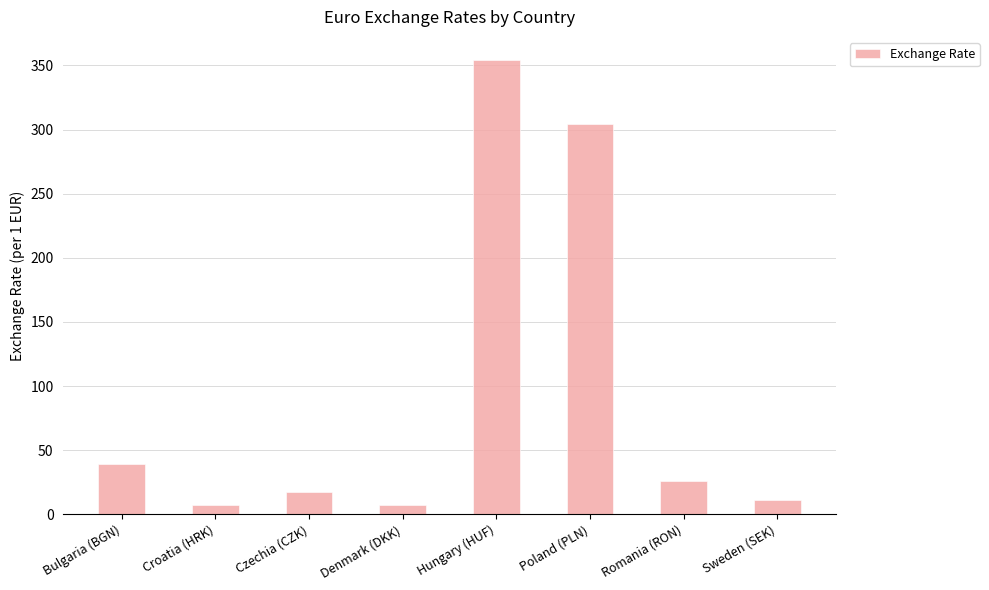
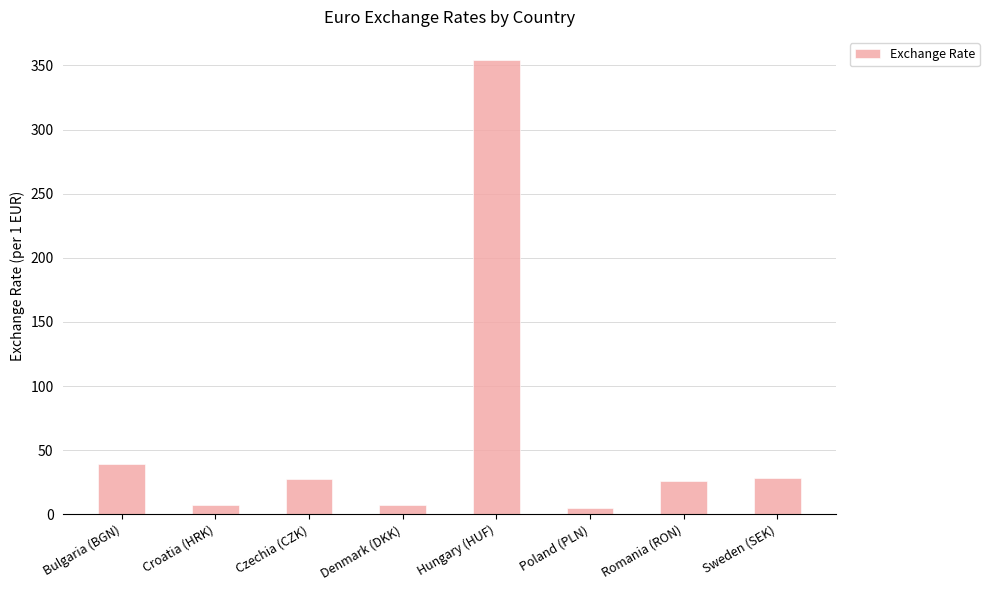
  {
    "Bulgaria (BGN)": 40,
    "Croatia (HRK)": 8,
-   "Czechia (CZK)": 17,
+   "Czechia (CZK)": 27,
    "Denmark (DKK)": 7,
    "Hungary (HUF)": 355,
-   "Poland (PLN)": 305,
+   "Poland (PLN)": 5,
    "Romania (RON)": 26,
-   "Sweden (SEK)": 11
+   "Sweden (SEK)": 29
  }
